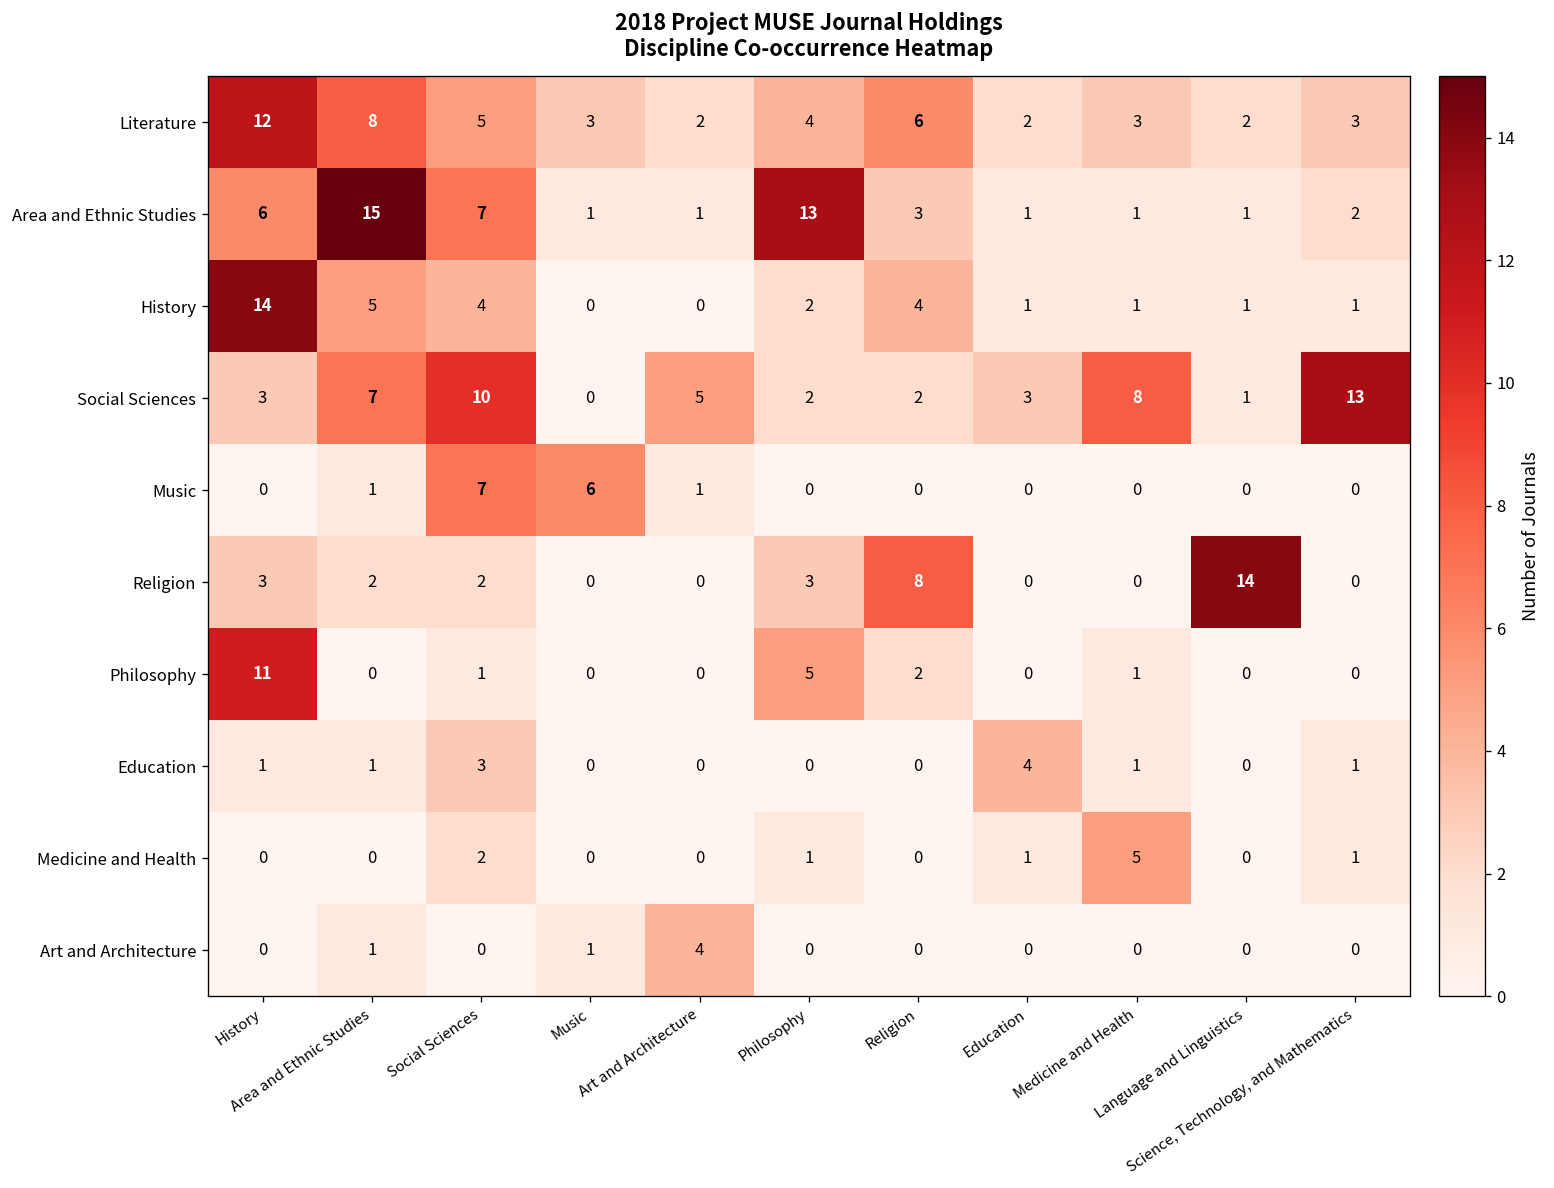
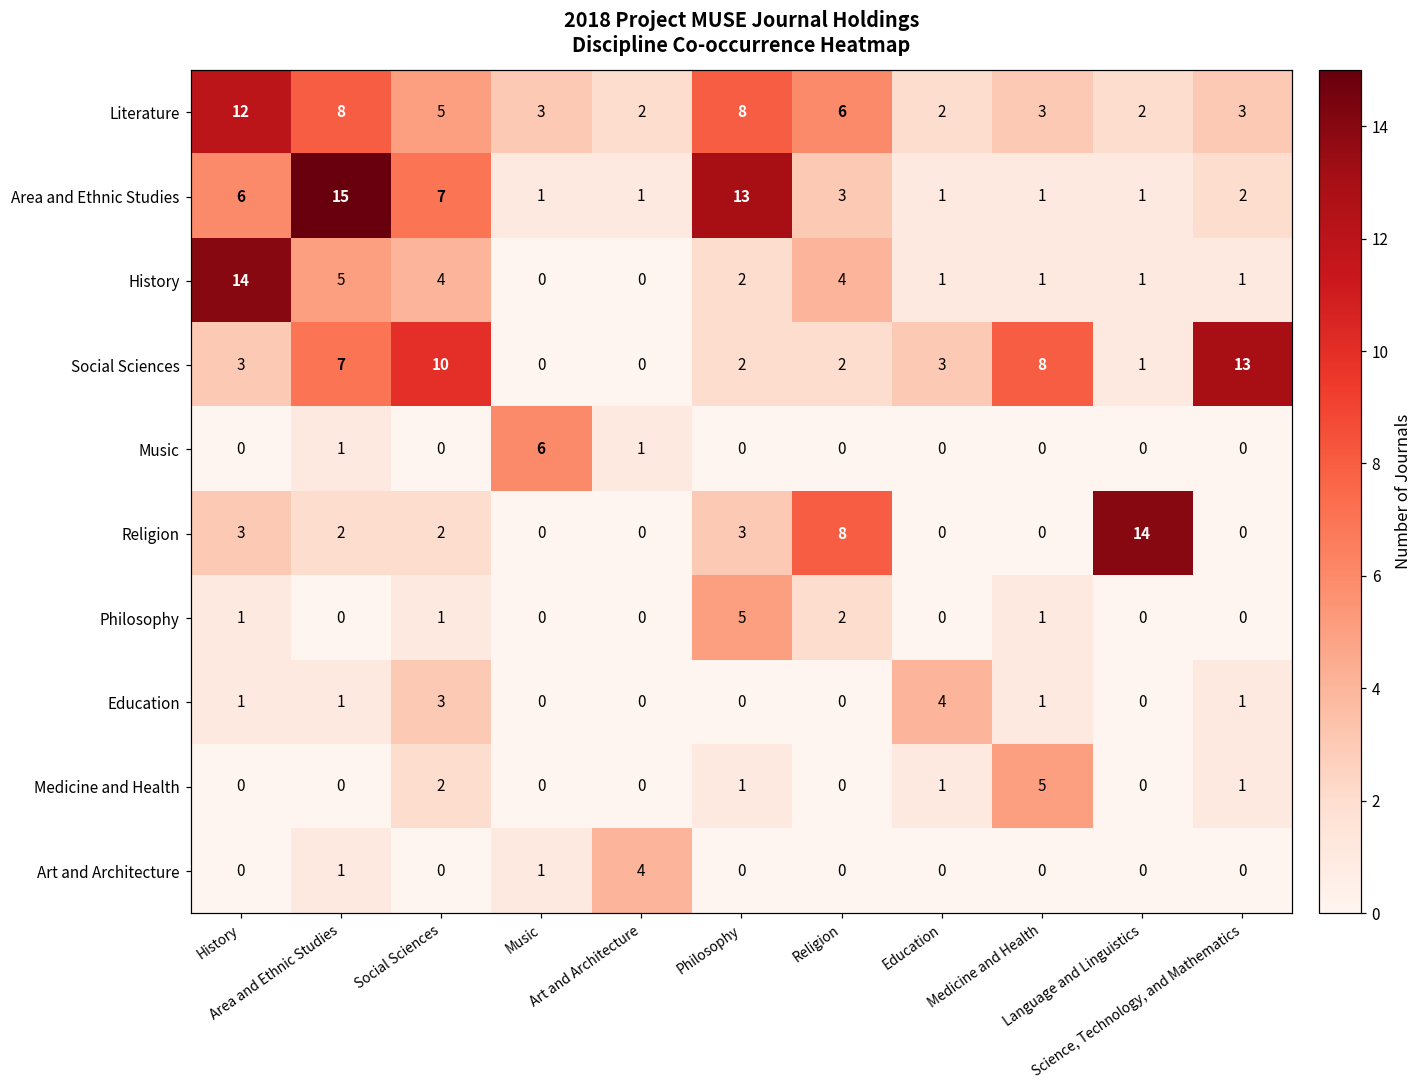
  {
    "Literature": {
      "History": 12,
      "Area and Ethnic Studies": 8,
      "Social Sciences": 5,
      "Music": 3,
      "Art and Architecture": 2,
-     "Philosophy": 4,
+     "Philosophy": 8,
      "Religion": 6,
      "Education": 2,
      "Medicine and Health": 3,
      "Language and Linguistics": 2,
      "Science, Technology, and Mathematics": 3
    },
    "Area and Ethnic Studies": {
      "History": 6,
      "Area and Ethnic Studies": 15,
      "Social Sciences": 7,
      "Music": 1,
      "Art and Architecture": 1,
      "Philosophy": 13,
      "Religion": 3,
      "Education": 1,
      "Medicine and Health": 1,
      "Language and Linguistics": 1,
      "Science, Technology, and Mathematics": 2
    },
    "History": {
      "History": 14,
      "Area and Ethnic Studies": 5,
      "Social Sciences": 4,
      "Music": 0,
      "Art and Architecture": 0,
      "Philosophy": 2,
      "Religion": 4,
      "Education": 1,
      "Medicine and Health": 1,
      "Language and Linguistics": 1,
      "Science, Technology, and Mathematics": 1
    },
    "Social Sciences": {
      "History": 3,
      "Area and Ethnic Studies": 7,
      "Social Sciences": 10,
      "Music": 0,
-     "Art and Architecture": 5,
+     "Art and Architecture": 0,
      "Philosophy": 2,
      "Religion": 2,
      "Education": 3,
      "Medicine and Health": 8,
      "Language and Linguistics": 1,
      "Science, Technology, and Mathematics": 13
    },
    "Music": {
      "History": 0,
      "Area and Ethnic Studies": 1,
-     "Social Sciences": 7,
+     "Social Sciences": 0,
      "Music": 6,
      "Art and Architecture": 1,
      "Philosophy": 0,
      "Religion": 0,
      "Education": 0,
      "Medicine and Health": 0,
      "Language and Linguistics": 0,
      "Science, Technology, and Mathematics": 0
    },
    "Religion": {
      "History": 3,
      "Area and Ethnic Studies": 2,
      "Social Sciences": 2,
      "Music": 0,
      "Art and Architecture": 0,
      "Philosophy": 3,
      "Religion": 8,
      "Education": 0,
      "Medicine and Health": 0,
      "Language and Linguistics": 14,
      "Science, Technology, and Mathematics": 0
    },
    "Philosophy": {
-     "History": 11,
+     "History": 1,
      "Area and Ethnic Studies": 0,
      "Social Sciences": 1,
      "Music": 0,
      "Art and Architecture": 0,
      "Philosophy": 5,
      "Religion": 2,
      "Education": 0,
      "Medicine and Health": 1,
      "Language and Linguistics": 0,
      "Science, Technology, and Mathematics": 0
    },
    "Education": {
      "History": 1,
      "Area and Ethnic Studies": 1,
      "Social Sciences": 3,
      "Music": 0,
      "Art and Architecture": 0,
      "Philosophy": 0,
      "Religion": 0,
      "Education": 4,
      "Medicine and Health": 1,
      "Language and Linguistics": 0,
      "Science, Technology, and Mathematics": 1
    },
    "Medicine and Health": {
      "History": 0,
      "Area and Ethnic Studies": 0,
      "Social Sciences": 2,
      "Music": 0,
      "Art and Architecture": 0,
      "Philosophy": 1,
      "Religion": 0,
      "Education": 1,
      "Medicine and Health": 5,
      "Language and Linguistics": 0,
      "Science, Technology, and Mathematics": 1
    },
    "Art and Architecture": {
      "History": 0,
      "Area and Ethnic Studies": 1,
      "Social Sciences": 0,
      "Music": 1,
      "Art and Architecture": 4,
      "Philosophy": 0,
      "Religion": 0,
      "Education": 0,
      "Medicine and Health": 0,
      "Language and Linguistics": 0,
      "Science, Technology, and Mathematics": 0
    }
  }
